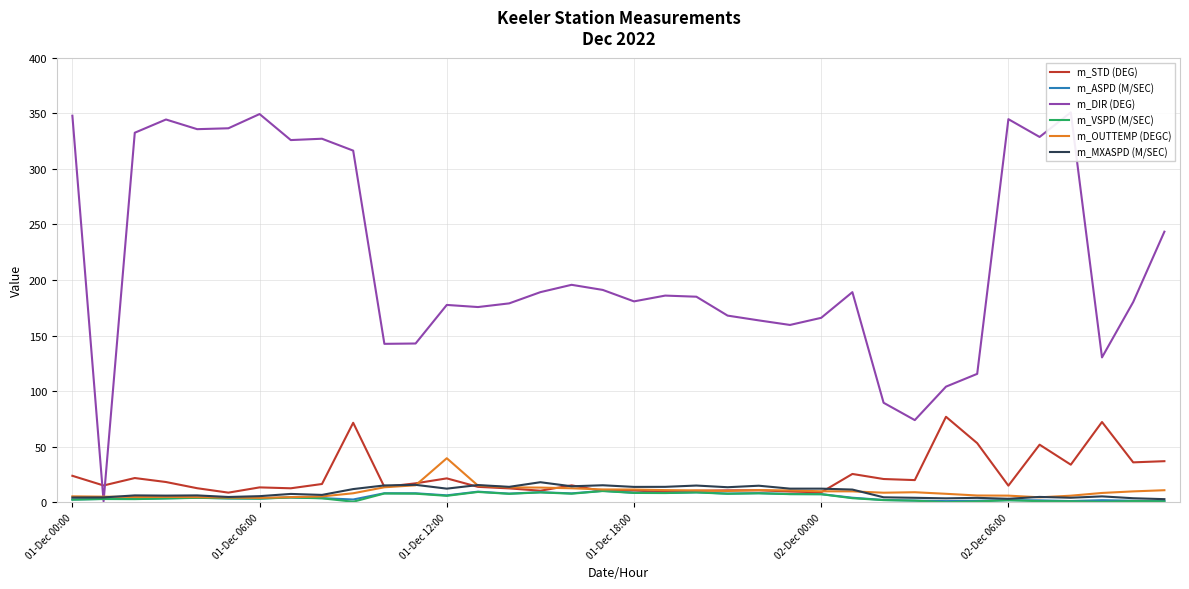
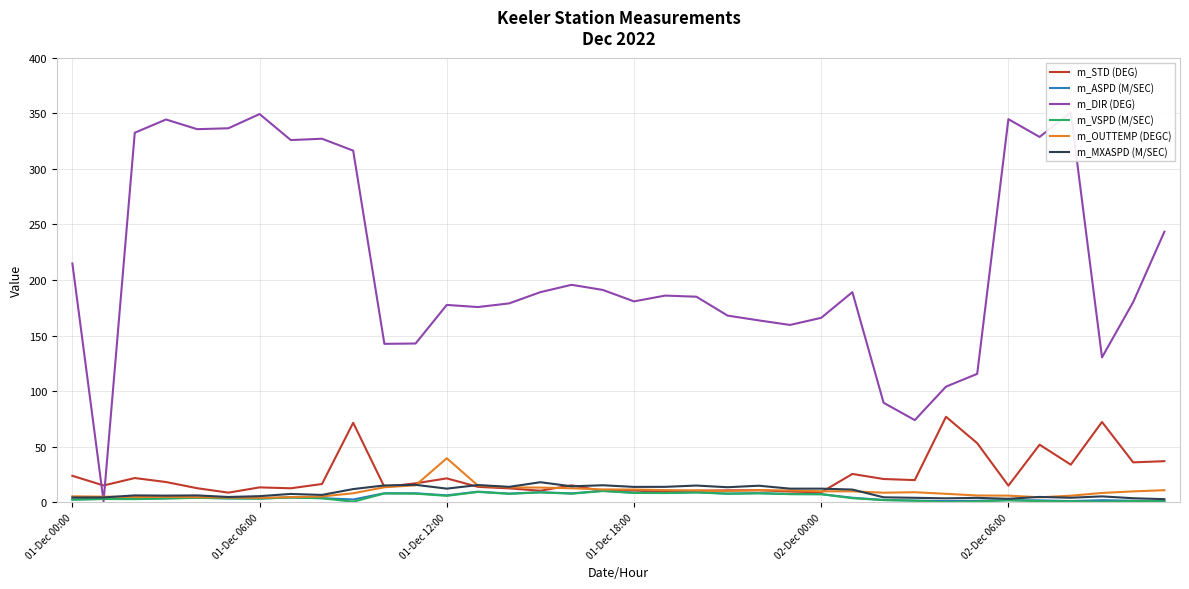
  {
    "m_STD (DEG)": {
      "01-Dec 00:00": 24,
      "01-Dec 06:00": 13,
      "01-Dec 12:00": 22,
      "02-Dec 06:00": 15
    },
    "m_DIR (DEG)": {
-     "01-Dec 00:00": 348,
+     "01-Dec 00:00": 215,
      "01-Dec 06:00": 349,
      "01-Dec 12:00": 178,
      "01-Dec 18:00": 181,
      "02-Dec 00:00": 166,
      "02-Dec 06:00": 345
    },
    "m_OUTTEMP (DEGC)": {
      "01-Dec 12:00": 40,
      "02-Dec 06:00": 6
    },
    "m_MXASPD (M/SEC)": {
      "01-Dec 12:00": 12,
      "01-Dec 18:00": 14,
      "02-Dec 00:00": 12
    }
  }
